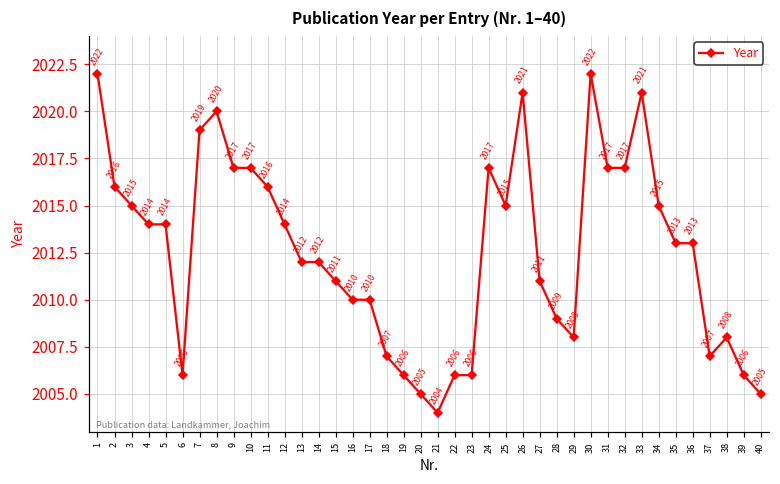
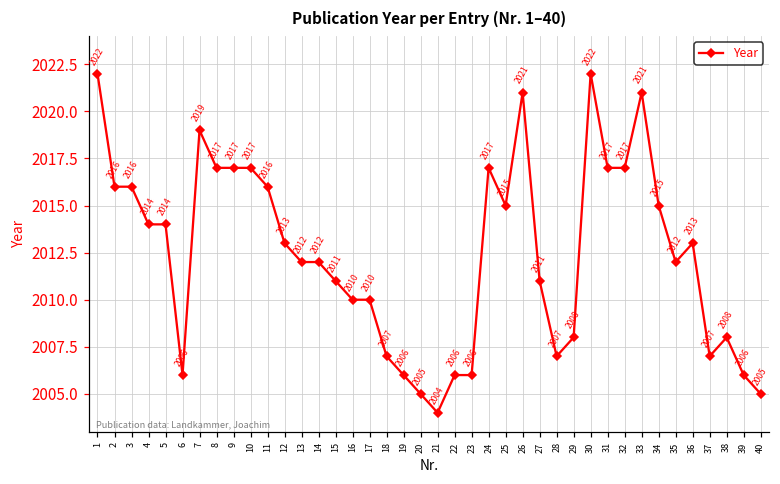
  {
    "1": 2022,
    "2": 2016,
-   "3": 2015,
+   "3": 2016,
    "4": 2014,
    "5": 2014,
    "6": 2006,
    "7": 2019,
-   "8": 2020,
+   "8": 2017,
    "9": 2017,
    "10": 2017,
    "11": 2016,
-   "12": 2014,
+   "12": 2013,
    "13": 2012,
    "14": 2012,
    "15": 2011,
    "16": 2010,
    "17": 2010,
    "18": 2007,
    "19": 2006,
    "20": 2005,
    "21": 2004,
    "22": 2006,
    "23": 2006,
    "24": 2017,
    "25": 2015,
    "26": 2021,
    "27": 2011,
-   "28": 2009,
+   "28": 2007,
    "29": 2008,
    "30": 2022,
    "31": 2017,
    "32": 2017,
    "33": 2021,
    "34": 2015,
-   "35": 2013,
+   "35": 2012,
    "36": 2013,
    "37": 2007,
    "38": 2008,
    "39": 2006,
    "40": 2005
  }
